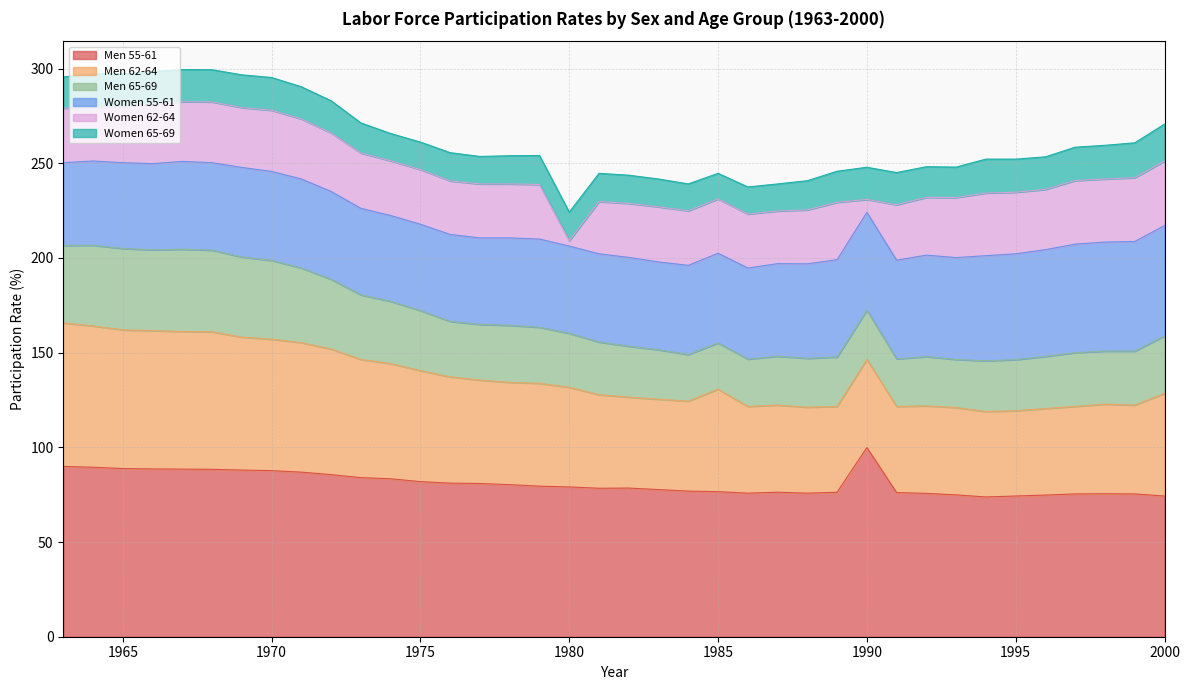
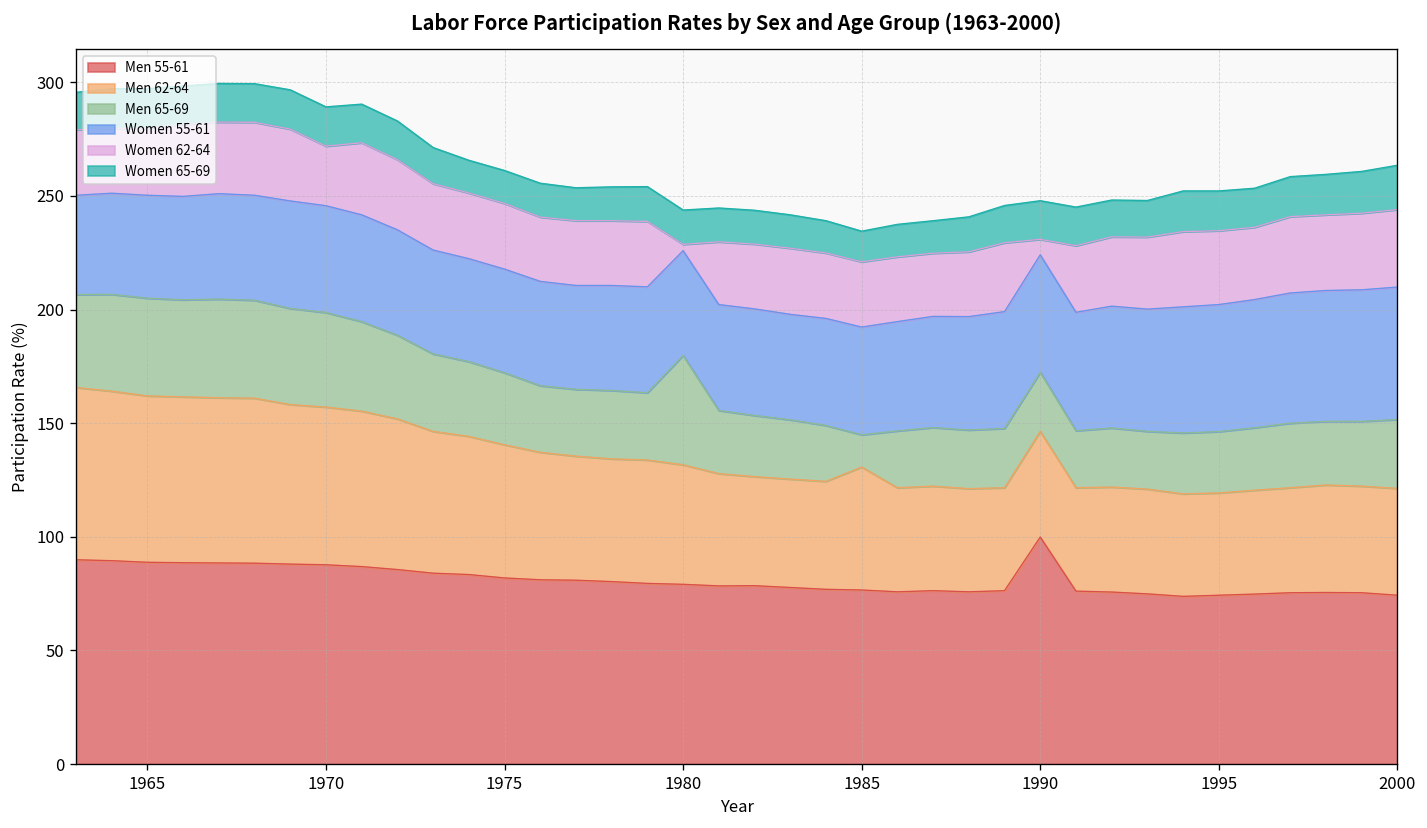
  {
    "Men 55-61": {
      "1965": 89,
      "1970": 88,
      "1975": 82,
      "1980": 79,
      "1985": 77,
      "1990": 100,
      "1995": 74,
      "2000": 74
    },
    "Men 62-64": {
      "1965": 73,
      "1970": 69,
      "1975": 59,
      "1980": 53,
      "1985": 54,
      "1990": 47,
      "1995": 45,
-     "2000": 54
+     "2000": 47
    },
    "Men 65-69": {
      "1965": 43,
      "1970": 42,
      "1975": 32,
-     "1980": 29,
-     "1985": 24,
+     "1980": 48,
+     "1985": 14,
      "1990": 26,
      "1995": 27,
      "2000": 30
    },
    "Women 55-61": {
      "1965": 45,
      "1970": 47,
      "1975": 46,
      "1980": 46,
      "1985": 47,
      "1990": 52,
      "1995": 56,
      "2000": 58
    },
    "Women 62-64": {
-     "1970": 32,
+     "1970": 26,
      "1975": 29,
      "1980": 3,
      "1985": 29,
      "1990": 7,
      "1995": 33,
      "2000": 34
    },
    "Women 65-69": {
      "1970": 17,
      "1975": 15,
      "1980": 15,
      "1985": 14,
      "1990": 17,
      "1995": 18,
      "2000": 20
    }
  }
